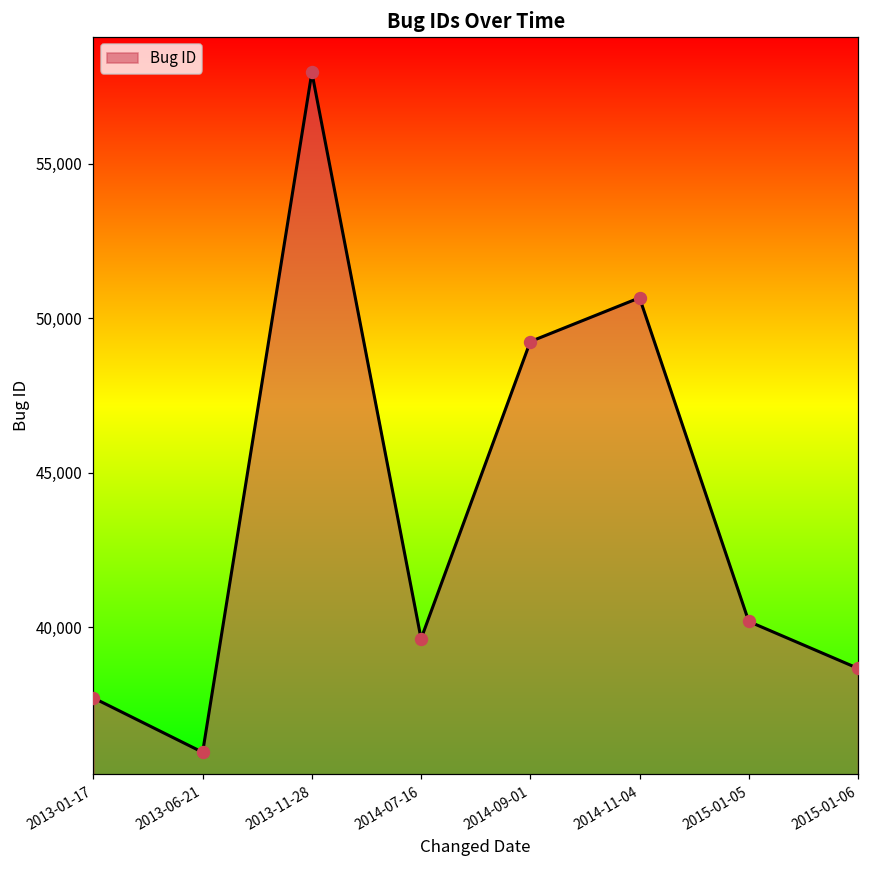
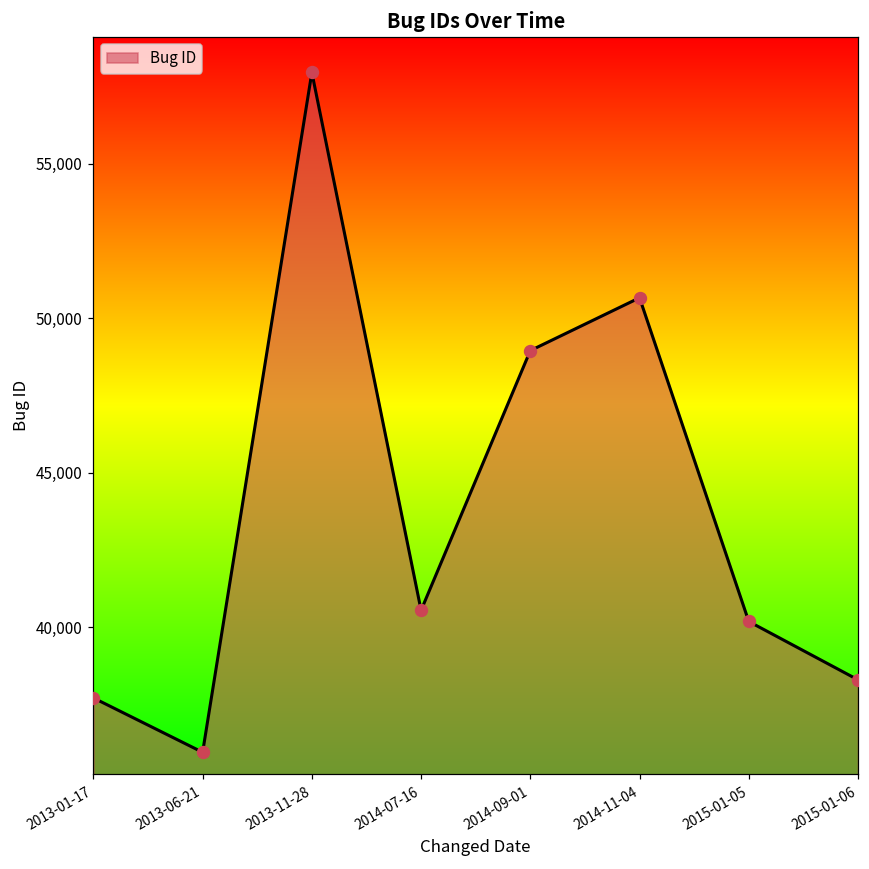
  {
    "2013-01-17": "37,700",
    "2013-06-21": "36,000",
    "2013-11-28": "58,000",
-   "2014-07-16": "39,600",
-   "2014-09-01": "49,200",
+   "2014-07-16": "40,500",
+   "2014-09-01": "49,000",
    "2014-11-04": "50,700",
    "2015-01-05": "40,200",
-   "2015-01-06": "38,700"
+   "2015-01-06": "38,300"
  }
